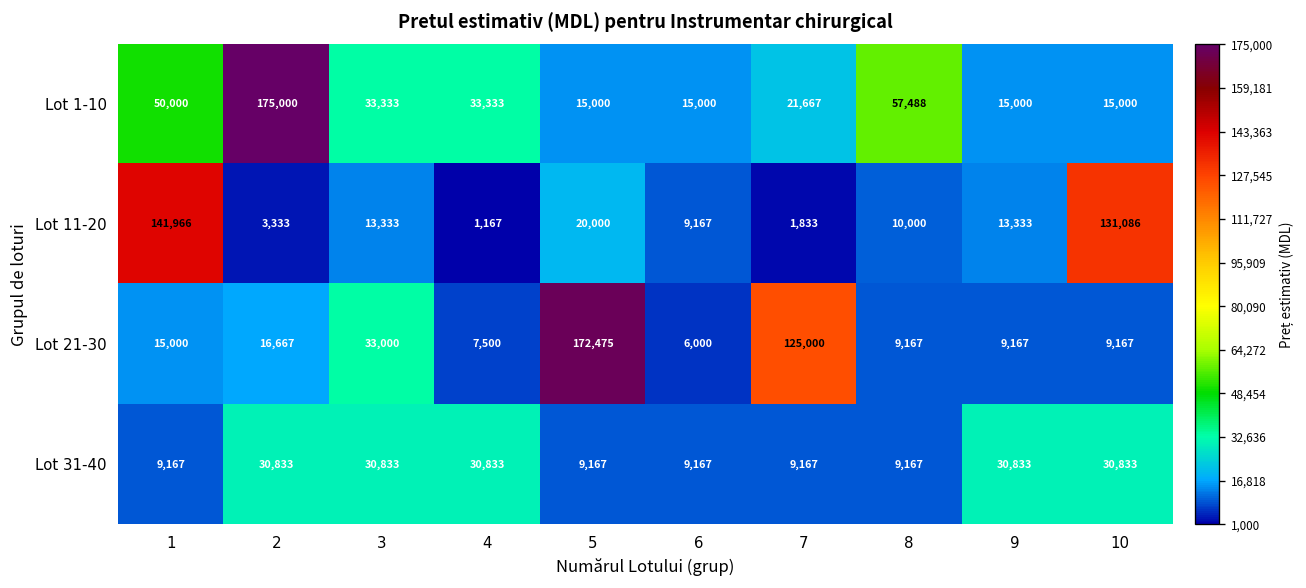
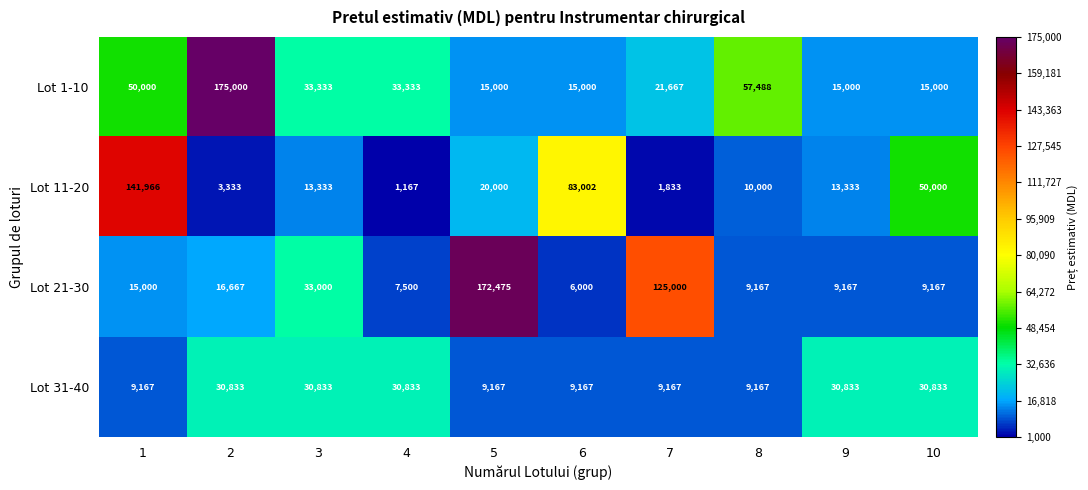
  {
    "Lot 1-10": {
      "1": "50,000",
      "2": "175,000",
      "3": "33,333",
      "4": "33,333",
      "5": "15,000",
      "6": "15,000",
      "7": "21,667",
      "8": "57,488",
      "9": "15,000",
      "10": "15,000"
    },
    "Lot 11-20": {
      "1": "141,966",
      "2": "3,333",
      "3": "13,333",
      "4": "1,167",
      "5": "20,000",
-     "6": "9,167",
+     "6": "83,002",
      "7": "1,833",
      "8": "10,000",
      "9": "13,333",
-     "10": "131,086"
+     "10": "50,000"
    },
    "Lot 21-30": {
      "1": "15,000",
      "2": "16,667",
      "3": "33,000",
      "4": "7,500",
      "5": "172,475",
      "6": "6,000",
      "7": "125,000",
      "8": "9,167",
      "9": "9,167",
      "10": "9,167"
    },
    "Lot 31-40": {
      "1": "9,167",
      "2": "30,833",
      "3": "30,833",
      "4": "30,833",
      "5": "9,167",
      "6": "9,167",
      "7": "9,167",
      "8": "9,167",
      "9": "30,833",
      "10": "30,833"
    }
  }
